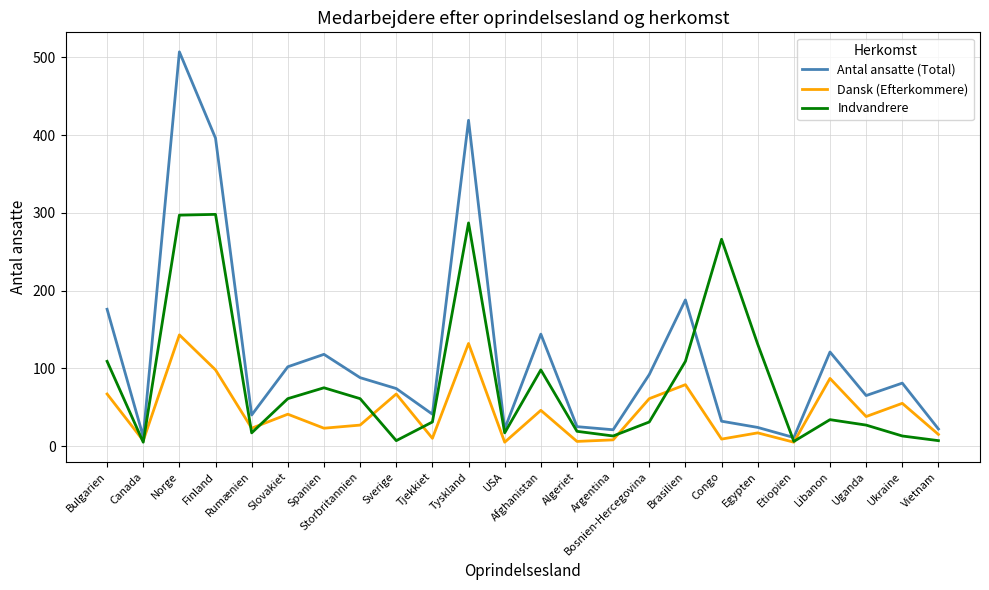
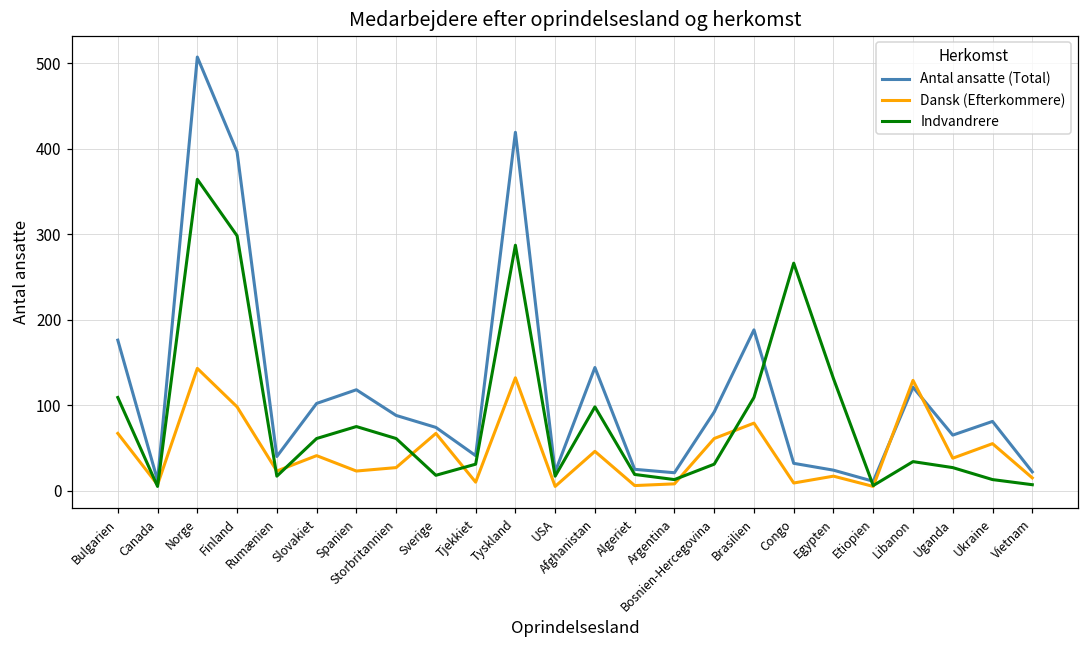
  {
    "Antal ansatte (Total)": {
      "Bulgarien": 180,
      "Canada": 10,
      "Norge": 510,
      "Finland": 400,
      "Rumænien": 40,
      "Slovakiet": 100,
      "Spanien": 120,
      "Storbritannien": 90,
      "Sverige": 70,
      "Tjekkiet": 40,
      "Tyskland": 420,
      "USA": 20,
      "Afghanistan": 140,
      "Algeriet": 30,
      "Argentina": 20,
      "Bosnien-Hercegovina": 90,
      "Brasilien": 190,
      "Congo": 30,
      "Egypten": 20,
      "Etiopien": 10,
      "Libanon": 120,
      "Uganda": 70,
      "Ukraine": 80,
      "Vietnam": 20
    },
    "Dansk (Efterkommere)": {
      "Bulgarien": 70,
      "Norge": 140,
      "Finland": 100,
      "Rumænien": 20,
      "Slovakiet": 40,
      "Spanien": 20,
      "Storbritannien": 30,
      "Sverige": 70,
      "Tjekkiet": 10,
      "Tyskland": 130,
      "USA": 10,
      "Afghanistan": 50,
      "Algeriet": 10,
      "Argentina": 10,
      "Bosnien-Hercegovina": 60,
      "Brasilien": 80,
      "Congo": 10,
      "Egypten": 20,
-     "Libanon": 90,
+     "Libanon": 130,
      "Uganda": 40,
      "Ukraine": 60,
      "Vietnam": 20
    },
    "Indvandrere": {
      "Bulgarien": 110,
-     "Norge": 300,
+     "Norge": 360,
      "Finland": 300,
      "Rumænien": 20,
      "Slovakiet": 60,
      "Spanien": 80,
      "Storbritannien": 60,
-     "Sverige": 10,
+     "Sverige": 20,
      "Tjekkiet": 30,
      "Tyskland": 290,
      "USA": 20,
      "Afghanistan": 100,
      "Algeriet": 20,
      "Argentina": 10,
      "Bosnien-Hercegovina": 30,
      "Brasilien": 110,
      "Congo": 270,
      "Egypten": 130,
      "Libanon": 30,
      "Uganda": 30,
      "Ukraine": 10,
      "Vietnam": 10
    }
  }
